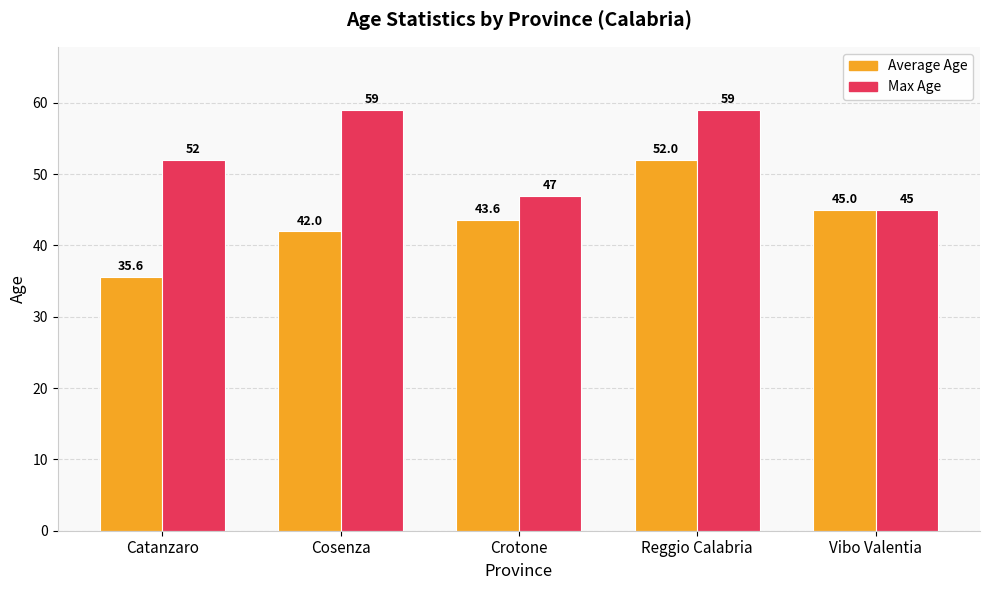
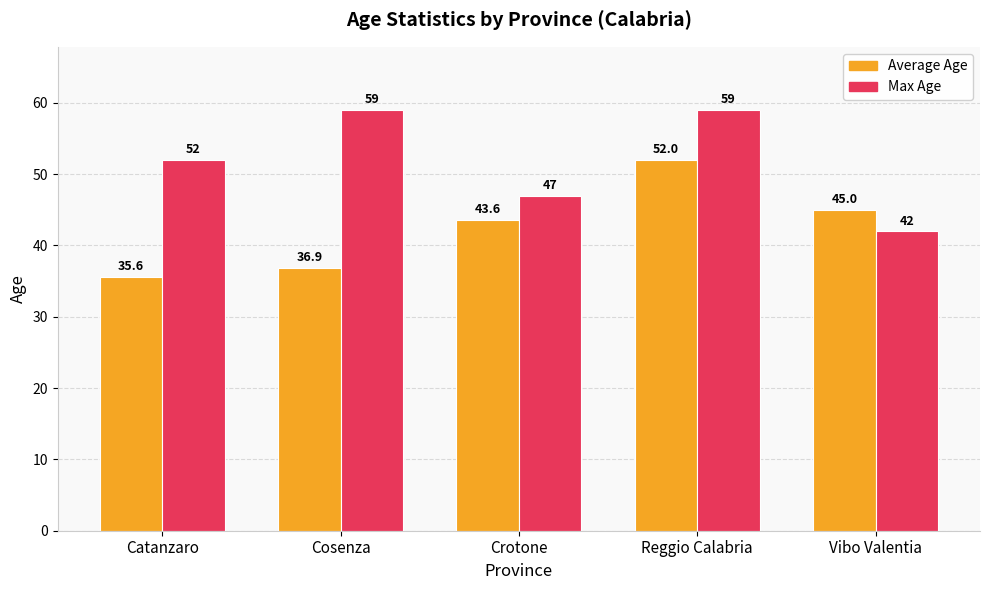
  {
    "Average Age": {
      "Catanzaro": 35.6,
-     "Cosenza": 42.0,
+     "Cosenza": 36.9,
      "Crotone": 43.6,
      "Reggio Calabria": 52.0,
      "Vibo Valentia": 45.0
    },
    "Max Age": {
      "Catanzaro": 52,
      "Cosenza": 59,
      "Crotone": 47,
      "Reggio Calabria": 59,
-     "Vibo Valentia": 45
+     "Vibo Valentia": 42
    }
  }
